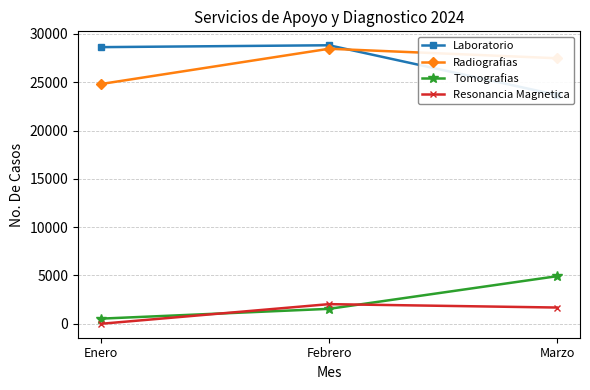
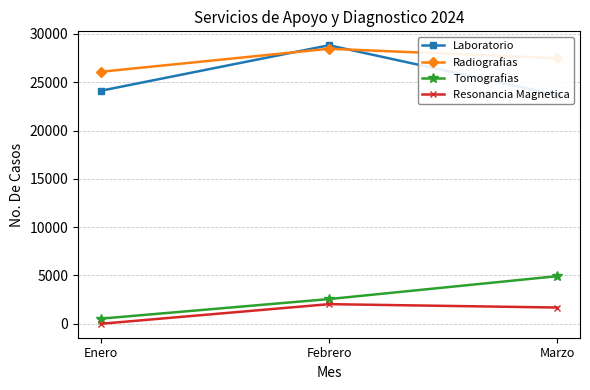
  {
    "Laboratorio": {
-     "Enero": 29000,
+     "Enero": 24000,
      "Febrero": 29000
    },
    "Radiografias": {
-     "Enero": 25000,
+     "Enero": 26000,
      "Febrero": 28000
    },
    "Tomografias": {
      "Enero": 1000,
-     "Febrero": 2000,
+     "Febrero": 3000,
      "Marzo": 5000
    },
    "Resonancia Magnetica": {
      "Enero": 0,
      "Febrero": 2000,
      "Marzo": 2000
    }
  }
